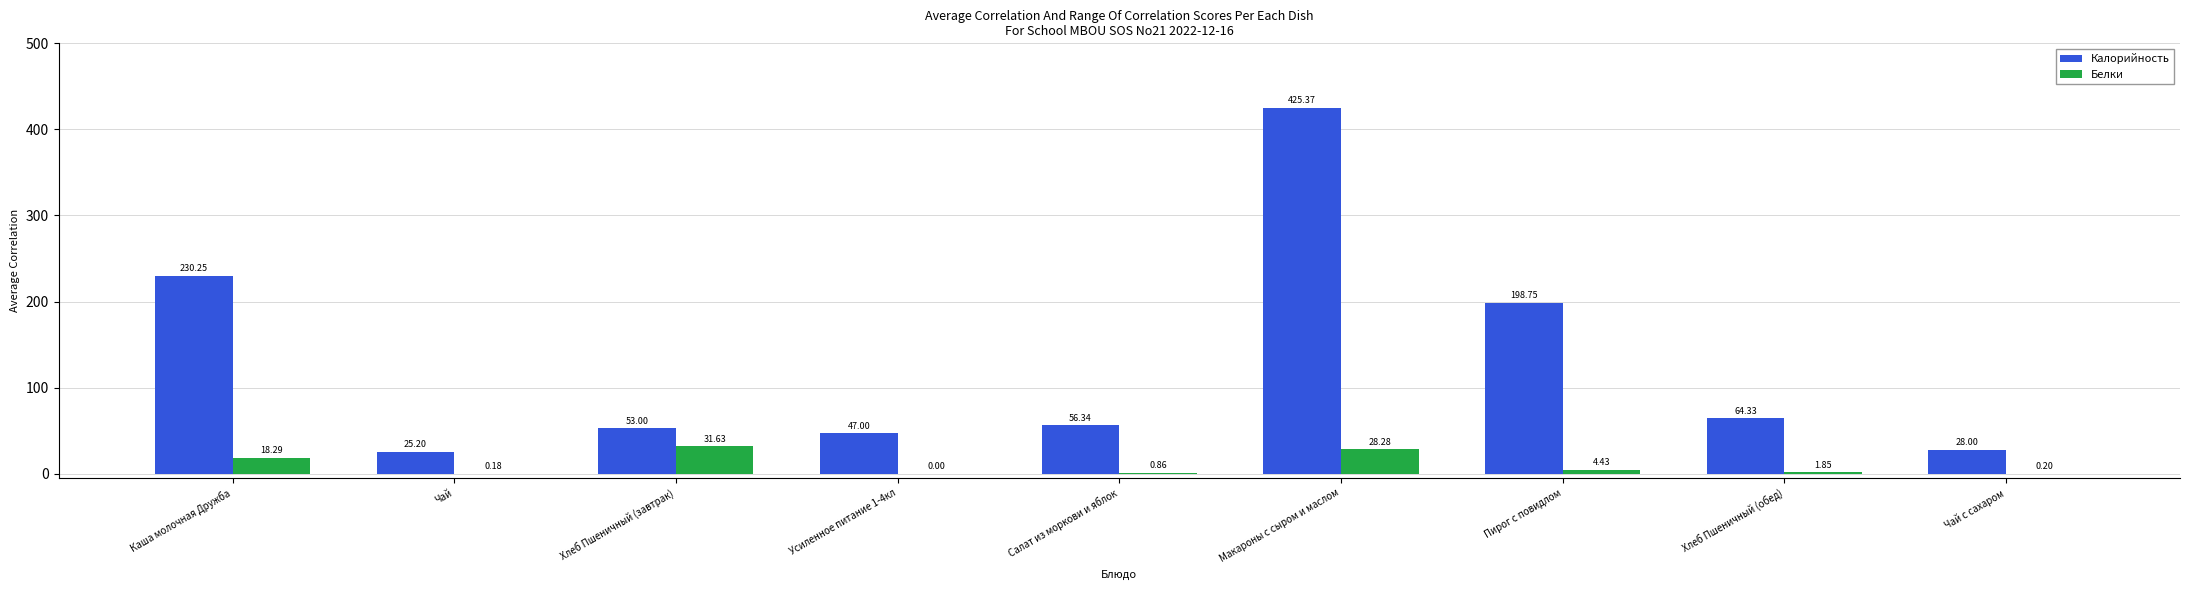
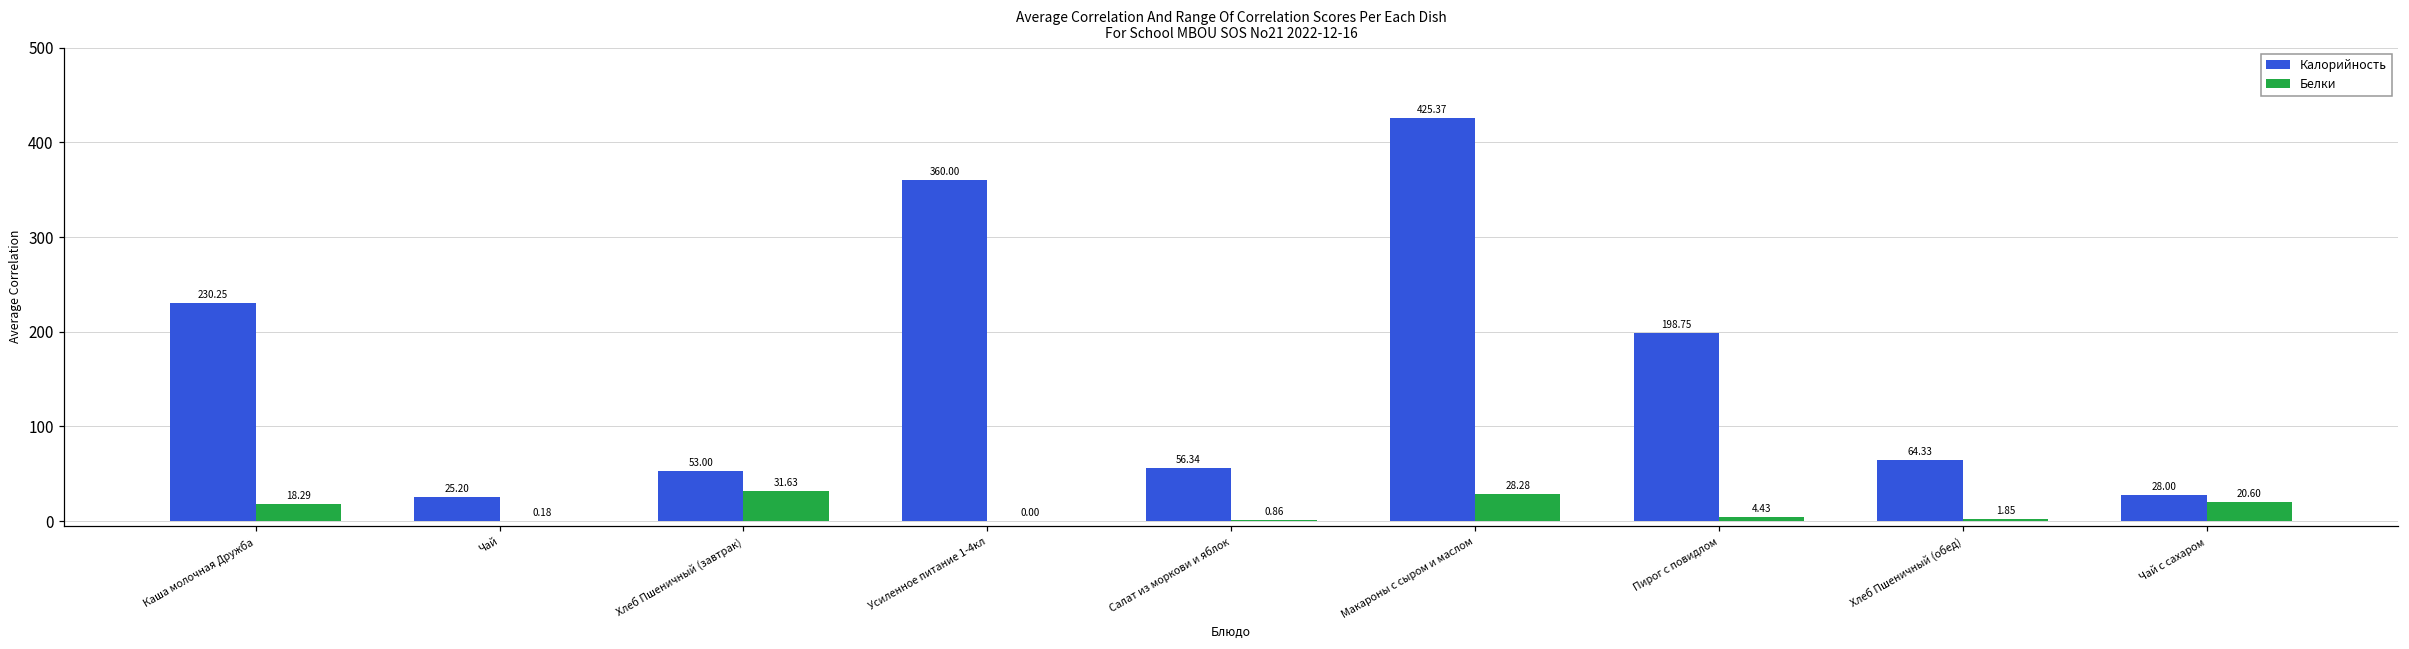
  {
    "Калорийность": {
      "Каша молочная Дружба": 230.25,
      "Чай": 25.20,
      "Хлеб Пшеничный (завтрак)": 53.00,
-     "Усиленное питание 1-4кл": 47.00,
+     "Усиленное питание 1-4кл": 360.00,
      "Салат из моркови и яблок": 56.34,
      "Макароны с сыром и маслом": 425.37,
      "Пирог с повидлом": 198.75,
      "Хлеб Пшеничный (обед)": 64.33,
      "Чай с сахаром": 28.00
    },
    "Белки": {
      "Каша молочная Дружба": 18.29,
      "Чай": 0.18,
      "Хлеб Пшеничный (завтрак)": 31.63,
      "Усиленное питание 1-4кл": 0.00,
      "Салат из моркови и яблок": 0.86,
      "Макароны с сыром и маслом": 28.28,
      "Пирог с повидлом": 4.43,
      "Хлеб Пшеничный (обед)": 1.85,
-     "Чай с сахаром": 0.20
+     "Чай с сахаром": 20.60
    }
  }
